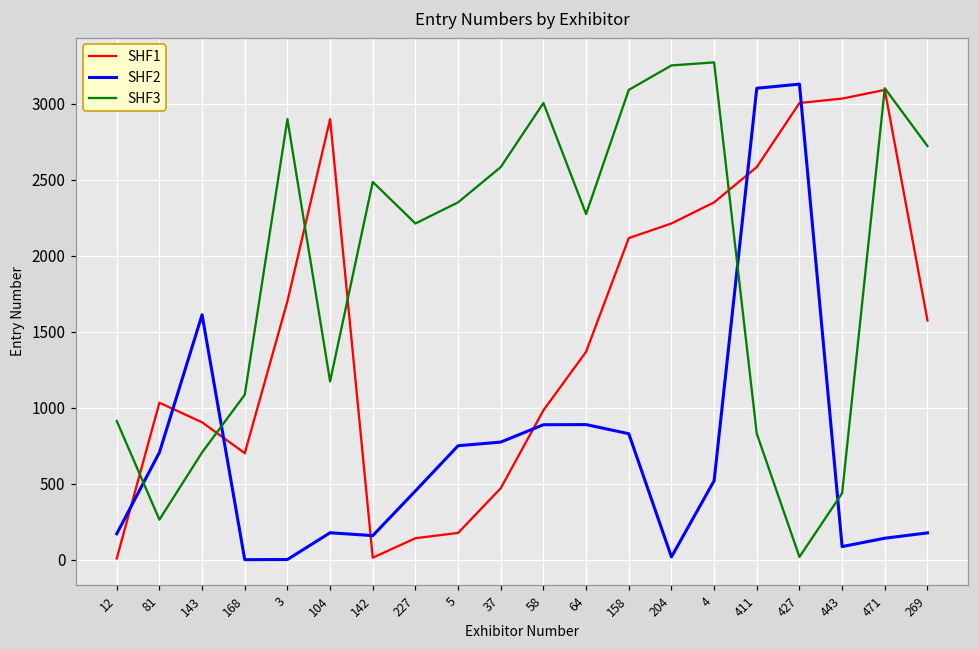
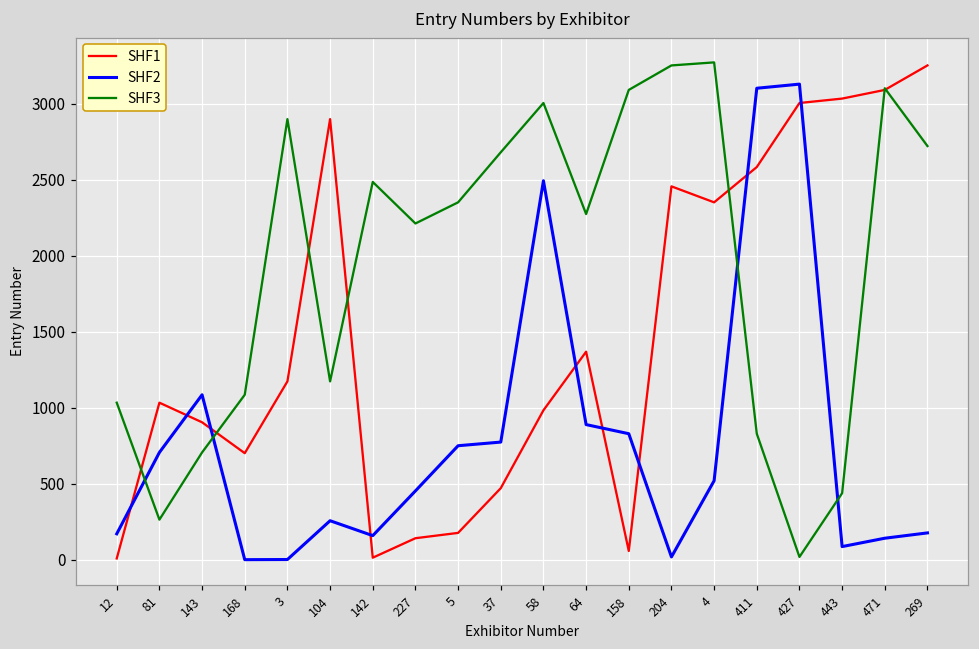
  {
    "SHF1": {
      "12": 10,
      "81": 1030,
      "143": 910,
      "168": 700,
-     "3": 1700,
+     "3": 1170,
      "104": 2900,
      "142": 20,
      "227": 140,
      "5": 180,
      "37": 470,
      "58": 980,
      "64": 1370,
-     "158": 2120,
-     "204": 2210,
+     "158": 60,
+     "204": 2460,
      "4": 2350,
      "411": 2580,
      "427": 3000,
      "443": 3030,
-     "269": 1570
+     "269": 3250
    },
    "SHF2": {
      "12": 170,
      "81": 710,
-     "143": 1610,
+     "143": 1090,
      "168": 0,
      "3": 0,
-     "104": 180,
+     "104": 260,
      "142": 160,
      "227": 450,
      "5": 750,
      "37": 780,
-     "58": 890,
+     "58": 2490,
      "64": 890,
      "158": 830,
      "204": 20,
      "4": 520,
      "411": 3100,
      "427": 3130,
      "443": 90,
      "471": 140,
      "269": 180
    },
    "SHF3": {
-     "12": 910,
+     "12": 1030,
      "81": 270,
      "143": 710,
      "168": 1090,
      "3": 2900,
      "104": 1170,
      "142": 2490,
      "227": 2210,
      "5": 2350,
-     "37": 2580,
+     "37": 2680,
      "58": 3000,
      "64": 2270,
      "158": 3090,
      "204": 3250,
      "4": 3270,
      "411": 830,
      "427": 20,
      "443": 440,
      "269": 2720
    }
  }
